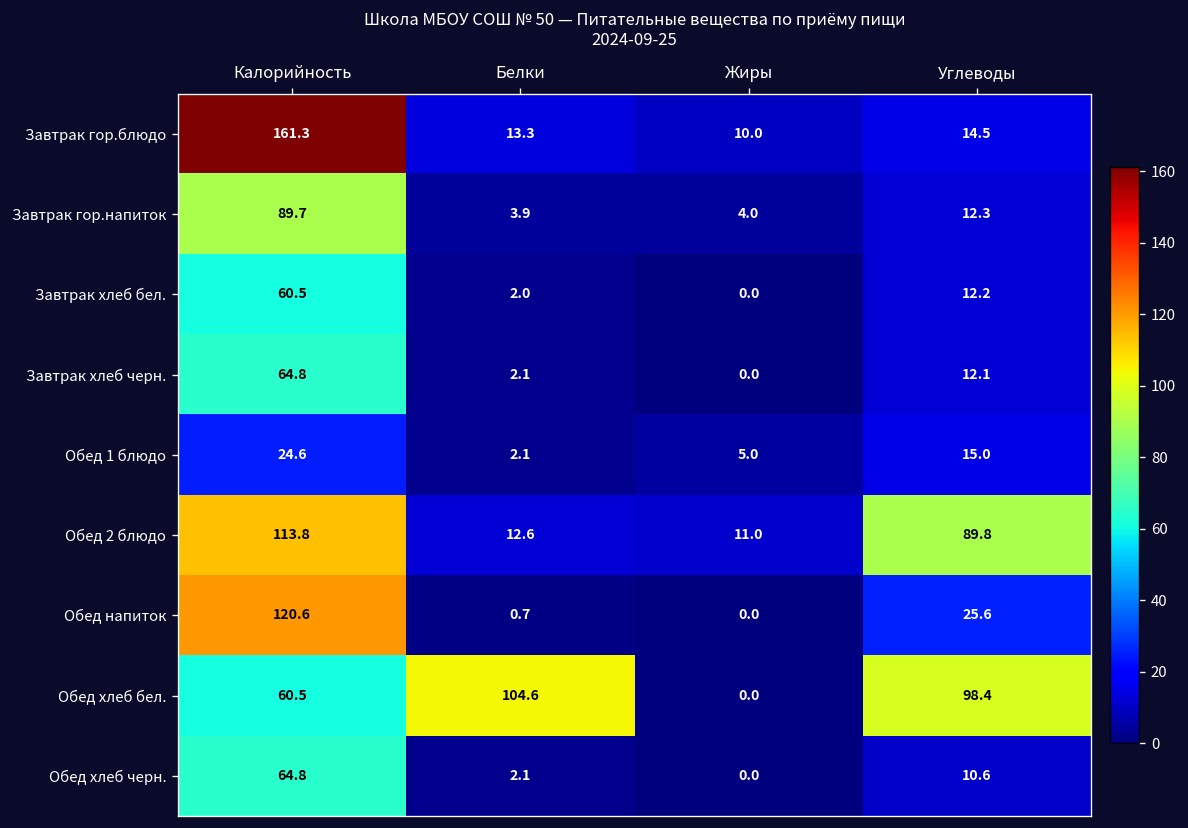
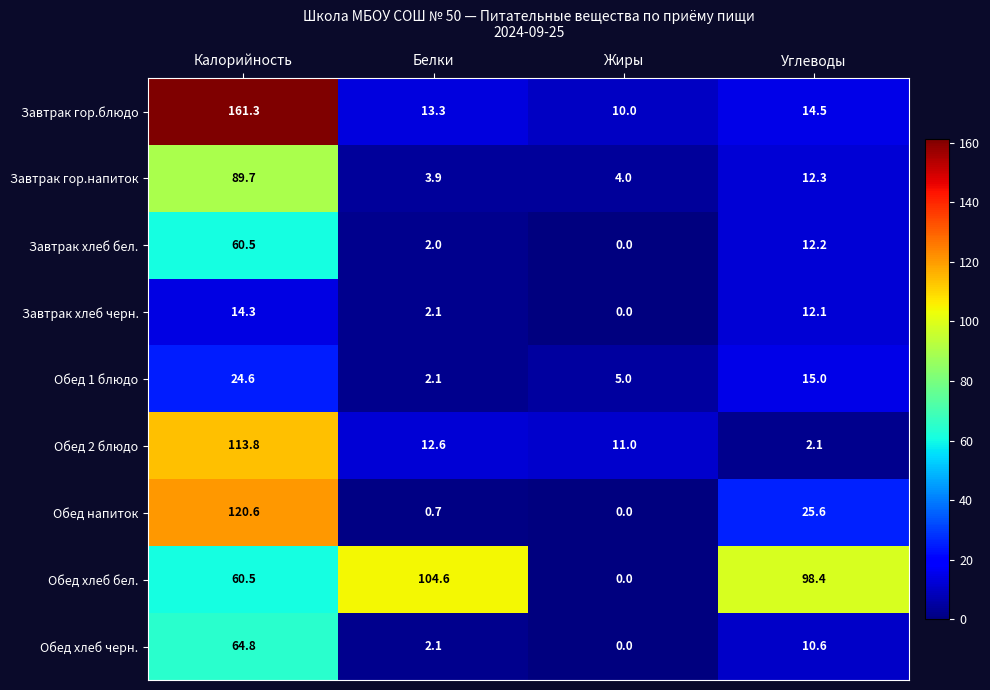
  {
    "Завтрак гор.блюдо": {
      "Калорийность": 161.3,
      "Белки": 13.3,
      "Жиры": 10.0,
      "Углеводы": 14.5
    },
    "Завтрак гор.напиток": {
      "Калорийность": 89.7,
      "Белки": 3.9,
      "Жиры": 4.0,
      "Углеводы": 12.3
    },
    "Завтрак хлеб бел.": {
      "Калорийность": 60.5,
      "Белки": 2.0,
      "Жиры": 0.0,
      "Углеводы": 12.2
    },
    "Завтрак хлеб черн.": {
-     "Калорийность": 64.8,
+     "Калорийность": 14.3,
      "Белки": 2.1,
      "Жиры": 0.0,
      "Углеводы": 12.1
    },
    "Обед 1 блюдо": {
      "Калорийность": 24.6,
      "Белки": 2.1,
      "Жиры": 5.0,
      "Углеводы": 15.0
    },
    "Обед 2 блюдо": {
      "Калорийность": 113.8,
      "Белки": 12.6,
      "Жиры": 11.0,
-     "Углеводы": 89.8
+     "Углеводы": 2.1
    },
    "Обед напиток": {
      "Калорийность": 120.6,
      "Белки": 0.7,
      "Жиры": 0.0,
      "Углеводы": 25.6
    },
    "Обед хлеб бел.": {
      "Калорийность": 60.5,
      "Белки": 104.6,
      "Жиры": 0.0,
      "Углеводы": 98.4
    },
    "Обед хлеб черн.": {
      "Калорийность": 64.8,
      "Белки": 2.1,
      "Жиры": 0.0,
      "Углеводы": 10.6
    }
  }
